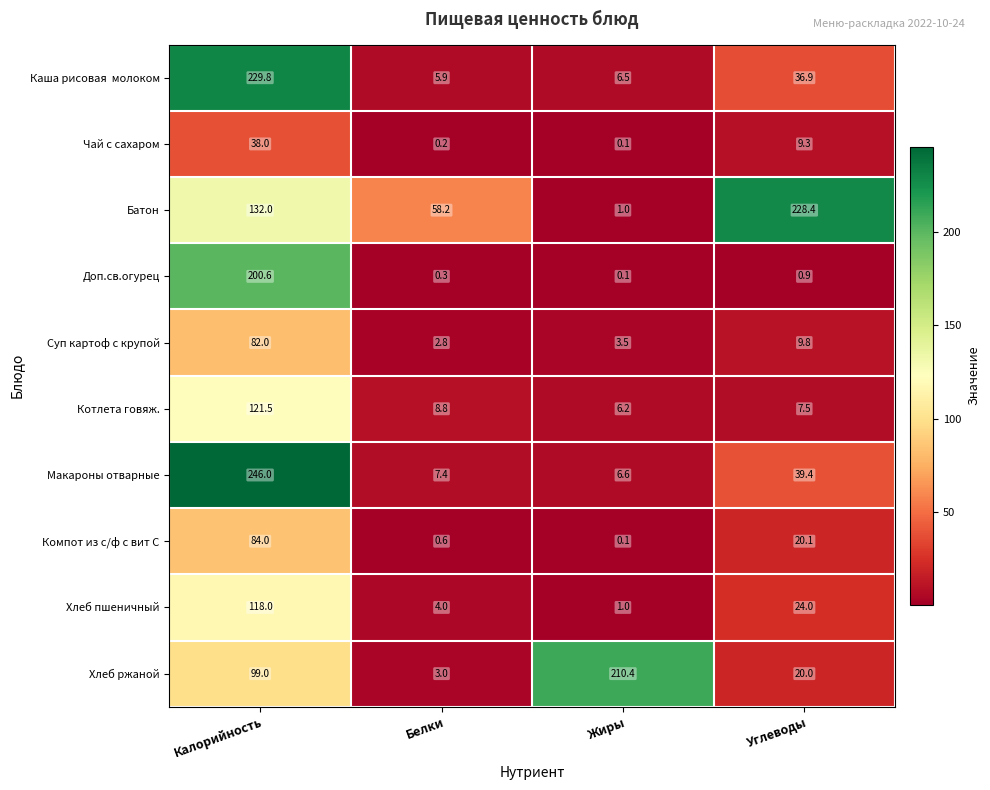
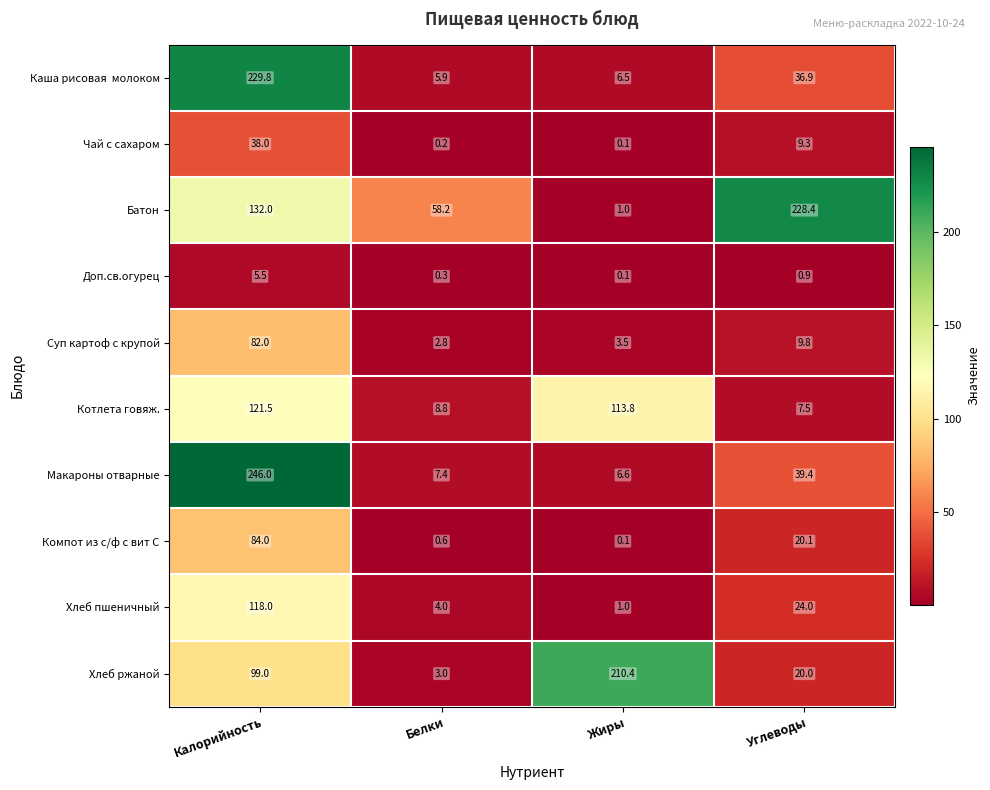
  {
    "Доп.св.огурец": {
-     "Калорийность": 200.6
+     "Калорийность": 5.5
    },
    "Котлета говяж.": {
-     "Жиры": 6.2
+     "Жиры": 113.8
    }
  }
